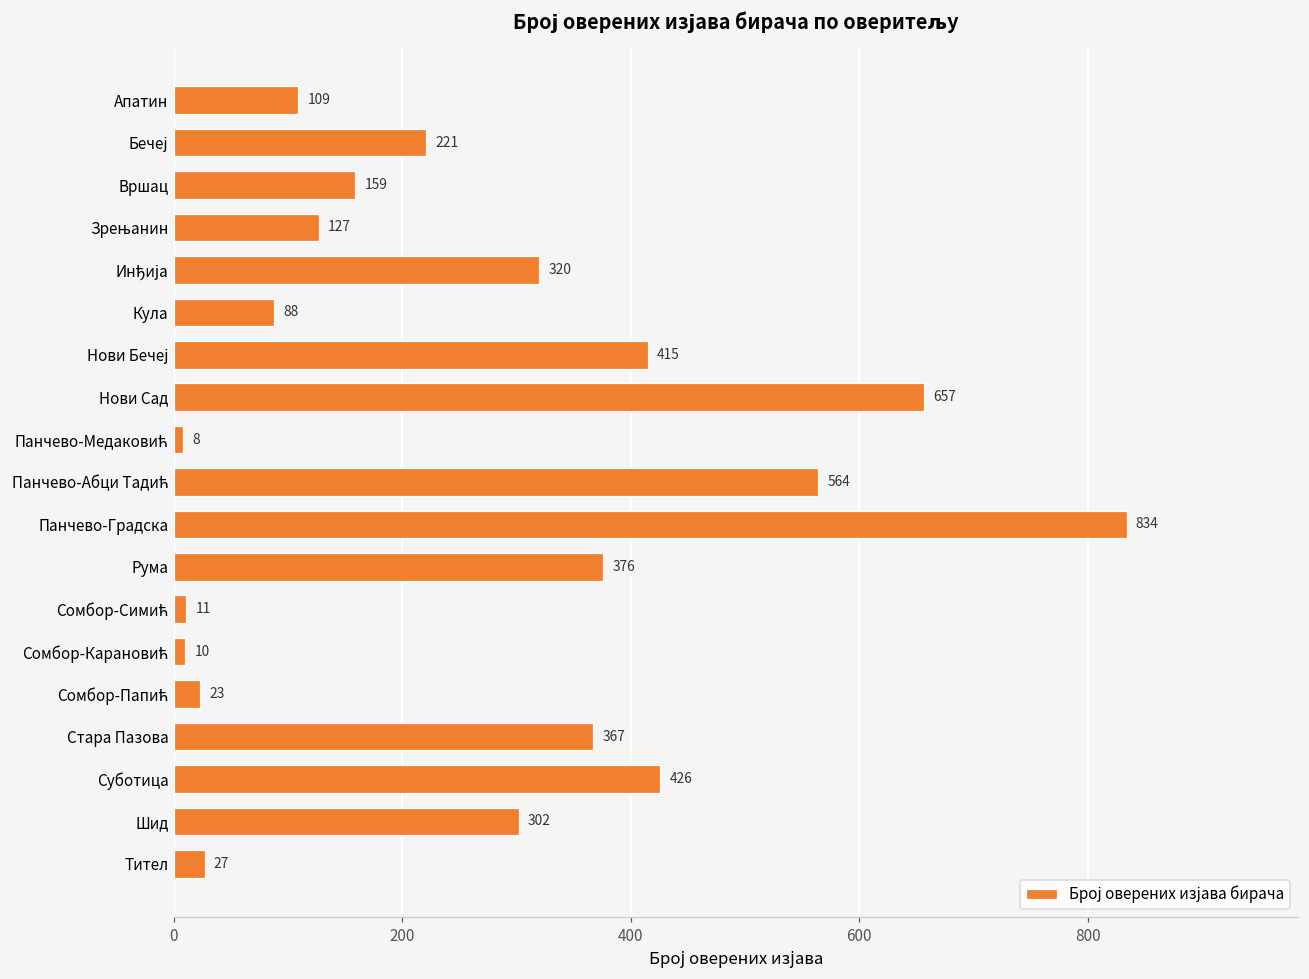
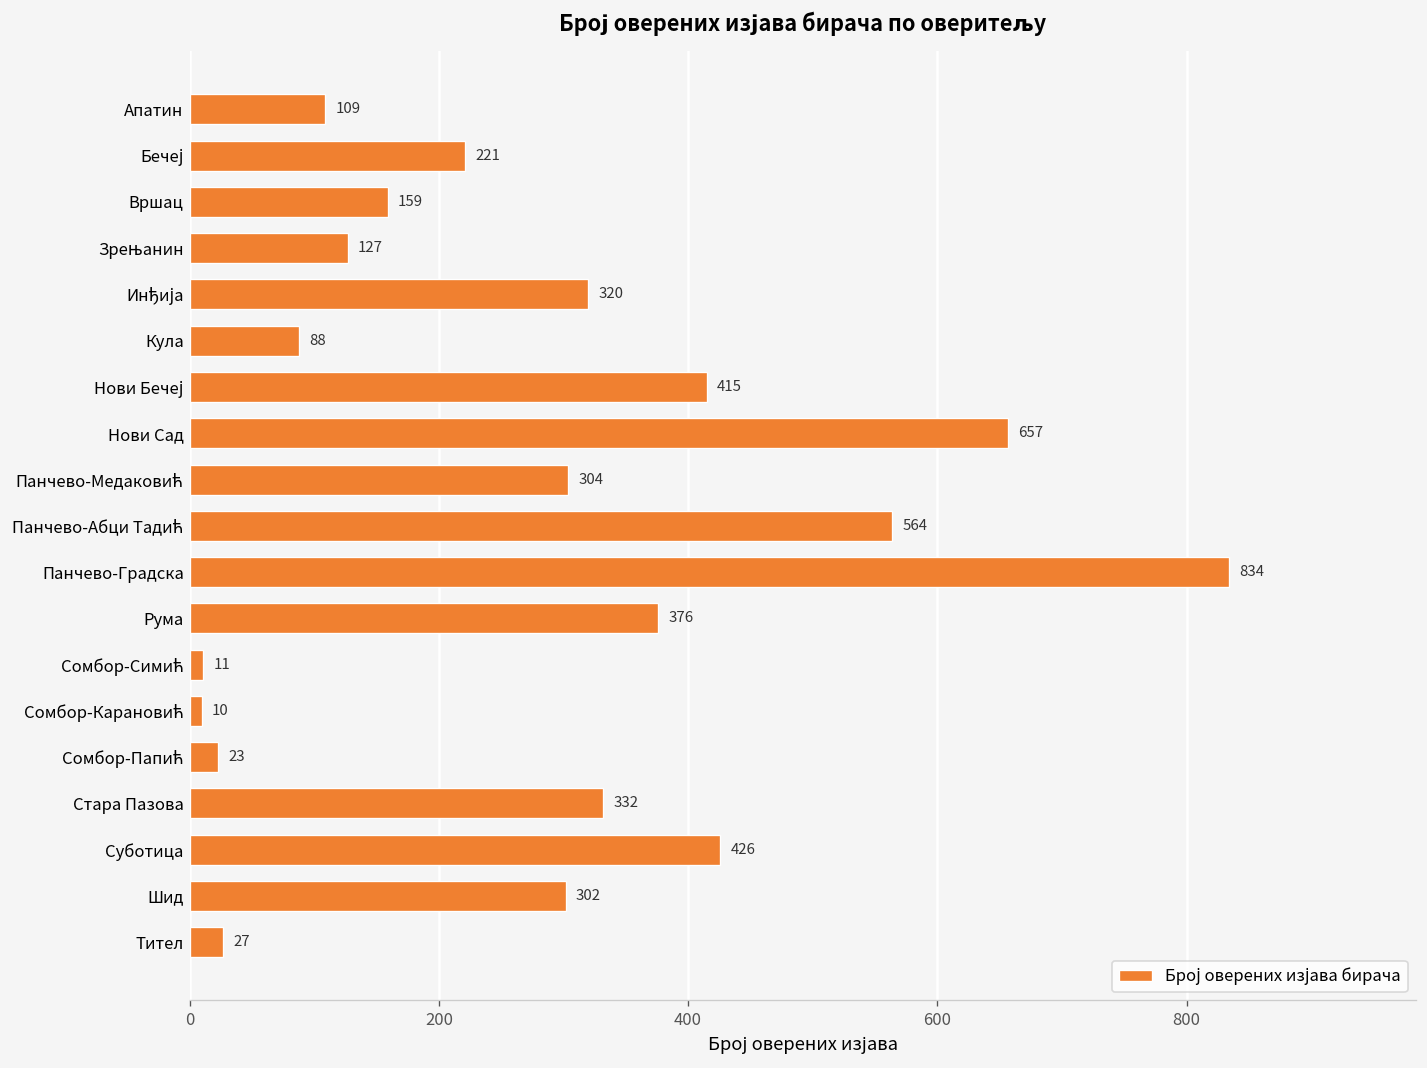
  {
    "Апатин": 109,
    "Бечеј": 221,
    "Вршац": 159,
    "Зрењанин": 127,
    "Инђија": 320,
    "Кула": 88,
    "Нови Бечеј": 415,
    "Нови Сад": 657,
-   "Панчево-Медаковић": 8,
+   "Панчево-Медаковић": 304,
    "Панчево-Абци Тадић": 564,
    "Панчево-Градска": 834,
    "Рума": 376,
    "Сомбор-Симић": 11,
    "Сомбор-Карановић": 10,
    "Сомбор-Папић": 23,
-   "Стара Пазова": 367,
+   "Стара Пазова": 332,
    "Суботица": 426,
    "Шид": 302,
    "Тител": 27
  }
